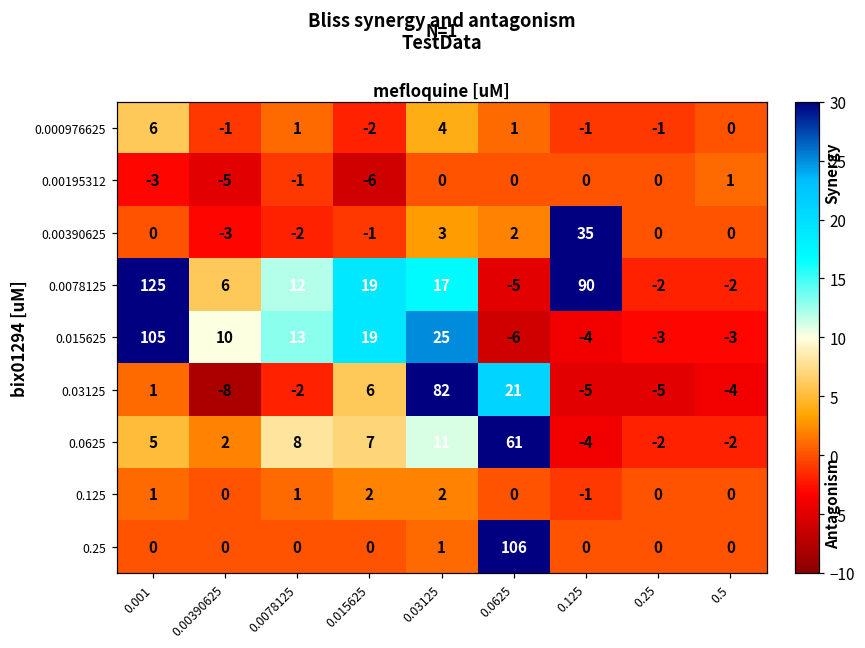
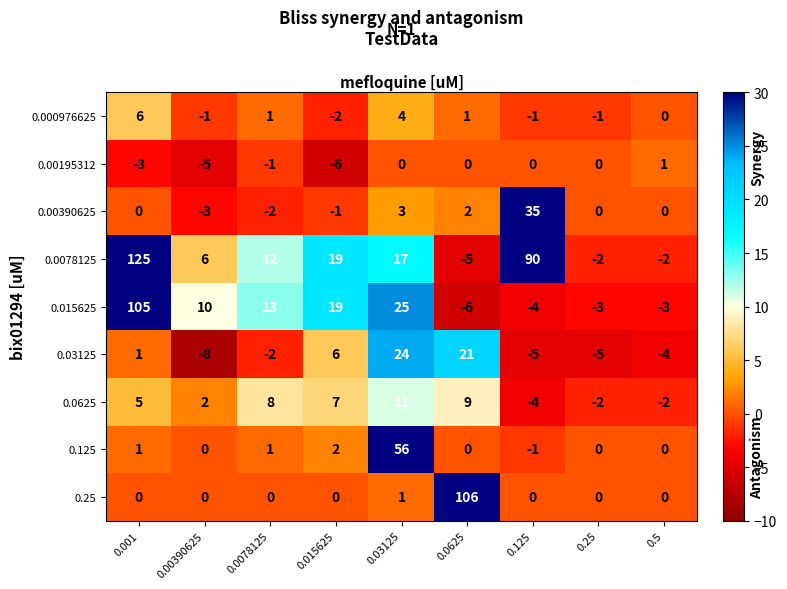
  {
    "0.000976625": {
      "0.001": 6,
      "0.00390625": -1,
      "0.0078125": 1,
      "0.015625": -2,
      "0.03125": 4,
      "0.0625": 1,
      "0.125": -1,
      "0.25": -1,
      "0.5": 0
    },
    "0.00195312": {
      "0.001": -3,
      "0.00390625": -5,
      "0.0078125": -1,
      "0.015625": -6,
      "0.03125": 0,
      "0.0625": 0,
      "0.125": 0,
      "0.25": 0,
      "0.5": 1
    },
    "0.00390625": {
      "0.001": 0,
      "0.00390625": -3,
      "0.0078125": -2,
      "0.015625": -1,
      "0.03125": 3,
      "0.0625": 2,
      "0.125": 35,
      "0.25": 0,
      "0.5": 0
    },
    "0.0078125": {
      "0.001": 125,
      "0.00390625": 6,
      "0.0078125": 12,
      "0.015625": 19,
      "0.03125": 17,
      "0.0625": -5,
      "0.125": 90,
      "0.25": -2,
      "0.5": -2
    },
    "0.015625": {
      "0.001": 105,
      "0.00390625": 10,
      "0.0078125": 13,
      "0.015625": 19,
      "0.03125": 25,
      "0.0625": -6,
      "0.125": -4,
      "0.25": -3,
      "0.5": -3
    },
    "0.03125": {
      "0.001": 1,
      "0.00390625": -8,
      "0.0078125": -2,
      "0.015625": 6,
-     "0.03125": 82,
+     "0.03125": 24,
      "0.0625": 21,
      "0.125": -5,
      "0.25": -5,
      "0.5": -4
    },
    "0.0625": {
      "0.001": 5,
      "0.00390625": 2,
      "0.0078125": 8,
      "0.015625": 7,
-     "0.0625": 61,
+     "0.0625": 9,
      "0.125": -4,
      "0.25": -2,
      "0.5": -2
    },
    "0.125": {
      "0.001": 1,
      "0.00390625": 0,
      "0.0078125": 1,
      "0.015625": 2,
-     "0.03125": 2,
+     "0.03125": 56,
      "0.0625": 0,
      "0.125": -1,
      "0.25": 0,
      "0.5": 0
    },
    "0.25": {
      "0.001": 0,
      "0.00390625": 0,
      "0.0078125": 0,
      "0.015625": 0,
      "0.03125": 1,
      "0.0625": 106,
      "0.125": 0,
      "0.25": 0,
      "0.5": 0
    }
  }
